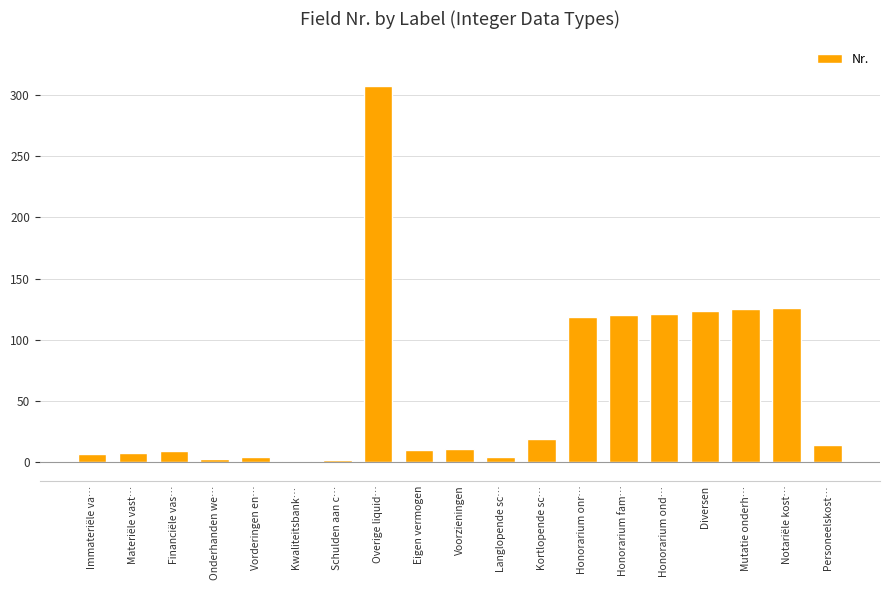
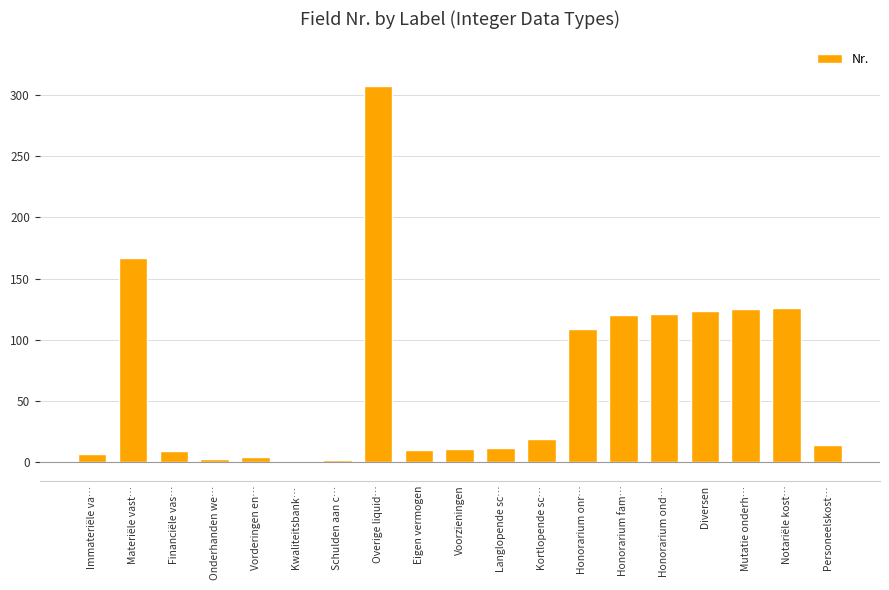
  {
    "Immateriële va…": 7,
-   "Materiële vast…": 8,
+   "Materiële vast…": 167,
    "Financiële vas…": 9,
    "Onderhanden we…": 3,
    "Vorderingen en…": 4,
    "Overige liquid…": 307,
    "Eigen vermogen": 10,
    "Voorzieningen": 11,
-   "Langlopende sc…": 4,
+   "Langlopende sc…": 12,
    "Kortlopende sc…": 19,
-   "Honorarium onr…": 119,
+   "Honorarium onr…": 109,
    "Honorarium fam…": 120,
    "Honorarium ond…": 121,
    "Diversen": 124,
    "Mutatie onderh…": 125,
    "Notariële kost…": 126,
    "Personeelskost…": 14
  }
